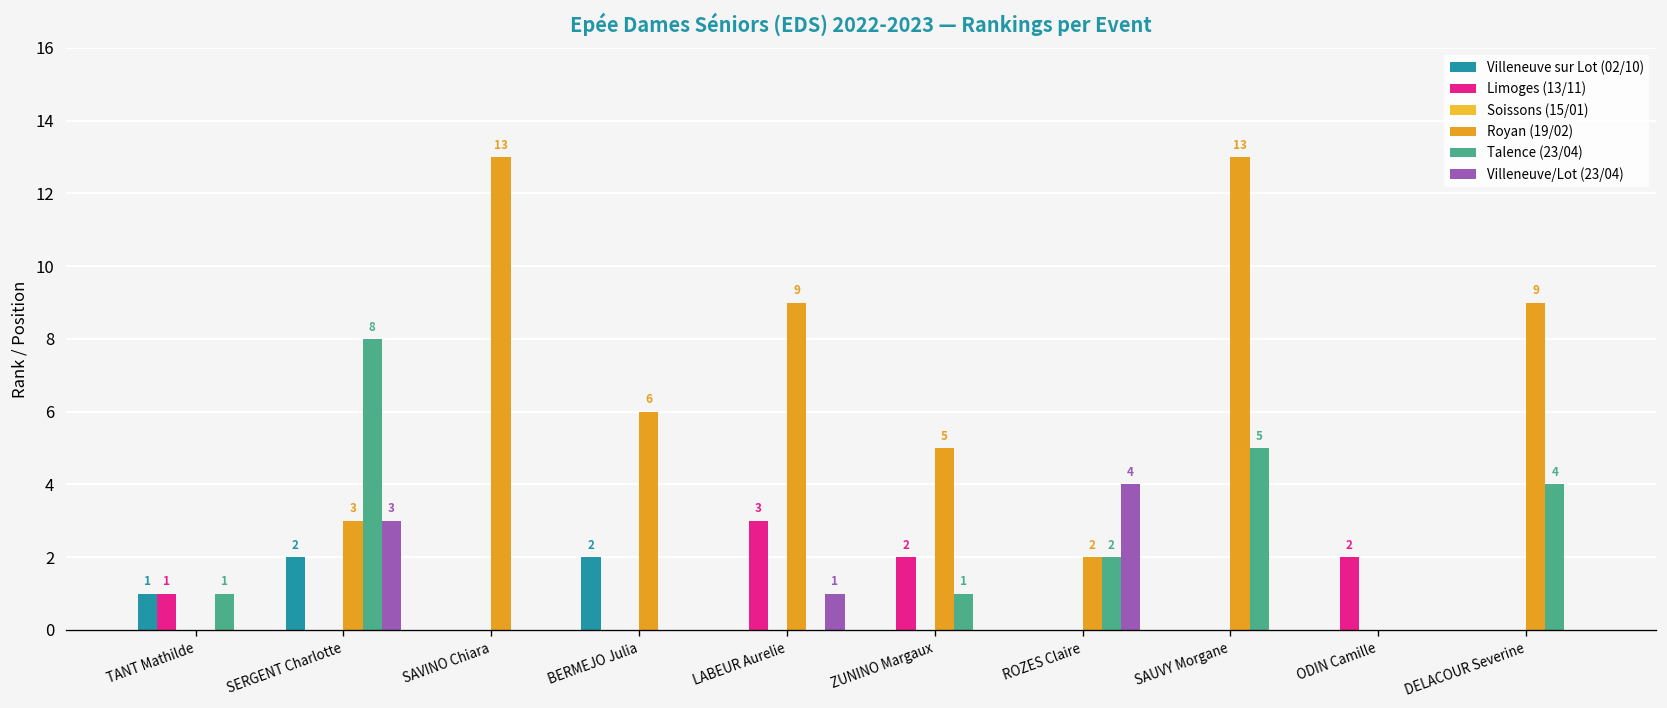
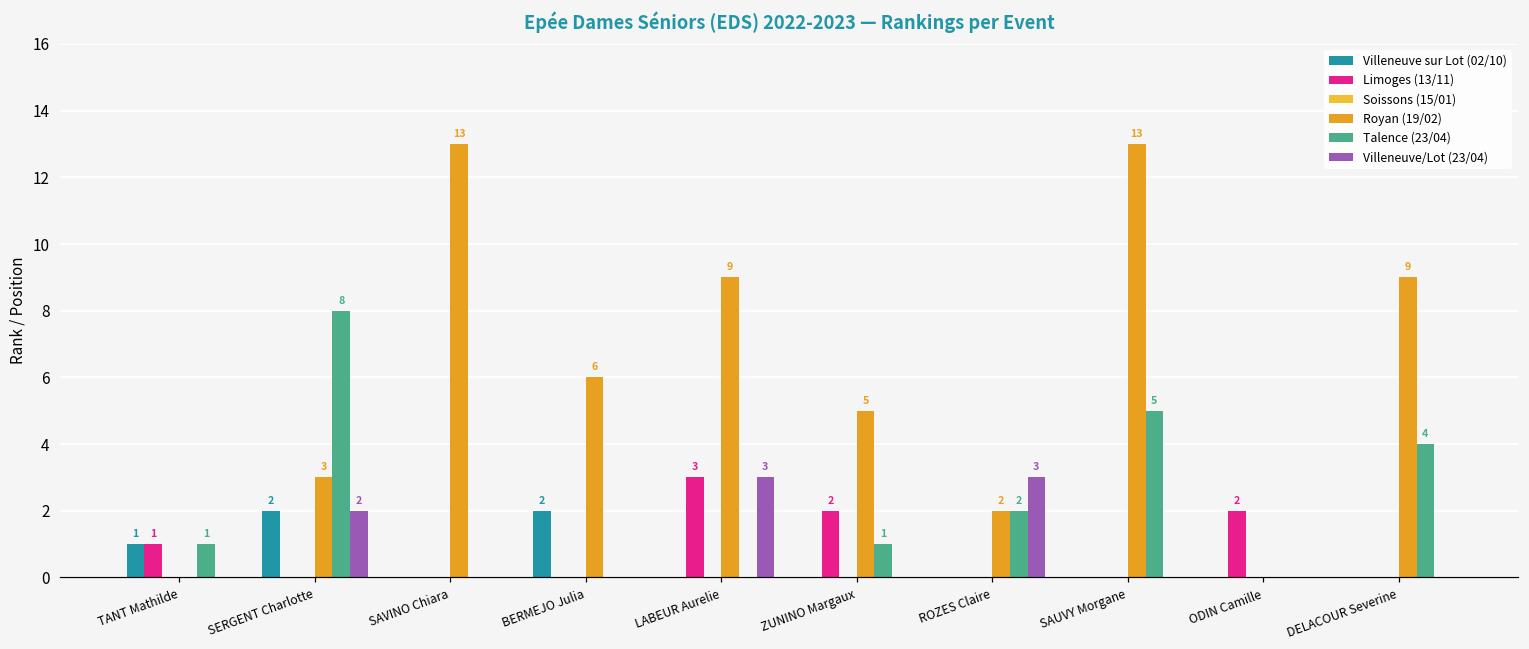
  {
    "Limoges (13/11)": {
      "TANT Mathilde": 1,
      "LABEUR Aurelie": 3,
      "ZUNINO Margaux": 2,
      "ODIN Camille": 2
    },
    "Villeneuve/Lot (23/04)": {
-     "SERGENT Charlotte": 3,
-     "LABEUR Aurelie": 1,
-     "ROZES Claire": 4
+     "SERGENT Charlotte": 2,
+     "LABEUR Aurelie": 3,
+     "ROZES Claire": 3
    }
  }
